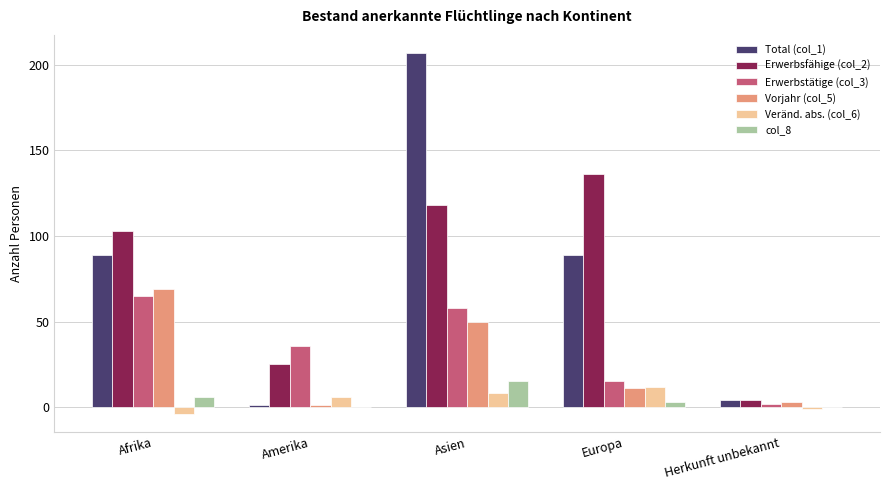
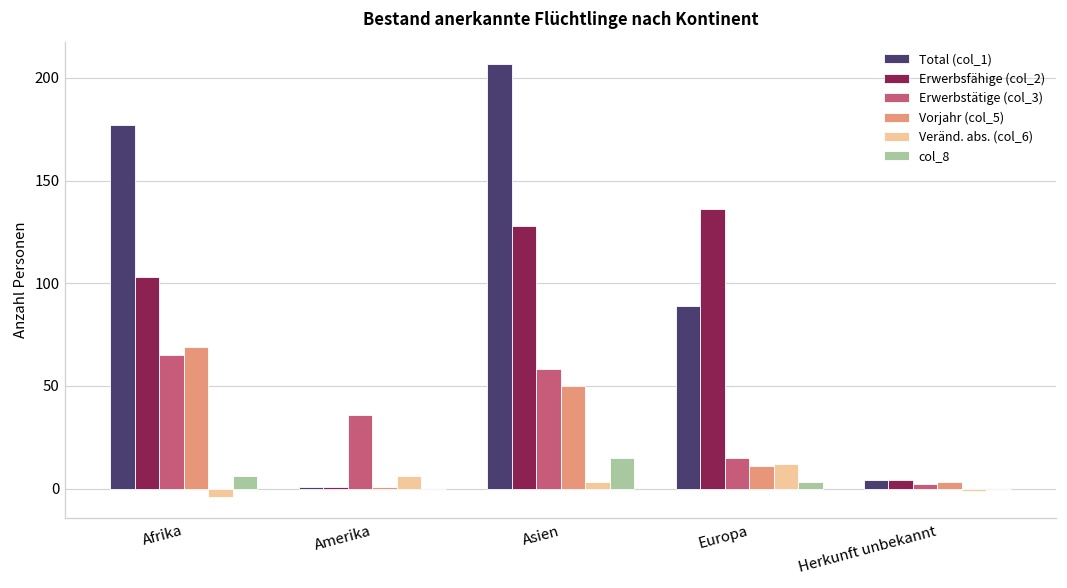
  {
    "Total (col_1)": {
-     "Afrika": 89,
+     "Afrika": 177,
      "Asien": 207,
      "Europa": 89,
      "Herkunft unbekannt": 4
    },
    "Erwerbsfähige (col_2)": {
      "Afrika": 103,
-     "Amerika": 25,
-     "Asien": 118,
+     "Amerika": 1,
+     "Asien": 128,
      "Europa": 136,
      "Herkunft unbekannt": 4
    },
    "Erwerbstätige (col_3)": {
      "Afrika": 65,
      "Amerika": 36,
      "Asien": 58,
      "Europa": 15,
      "Herkunft unbekannt": 2
    },
    "Vorjahr (col_5)": {
      "Afrika": 69,
      "Asien": 50,
      "Europa": 11,
      "Herkunft unbekannt": 3
    },
    "Veränd. abs. (col_6)": {
      "Afrika": -4,
      "Amerika": 6,
-     "Asien": 8,
+     "Asien": 3,
      "Europa": 12
    },
    "col_8": {
      "Afrika": 6,
      "Amerika": 0,
      "Asien": 15,
      "Europa": 3,
      "Herkunft unbekannt": 0
    }
  }
